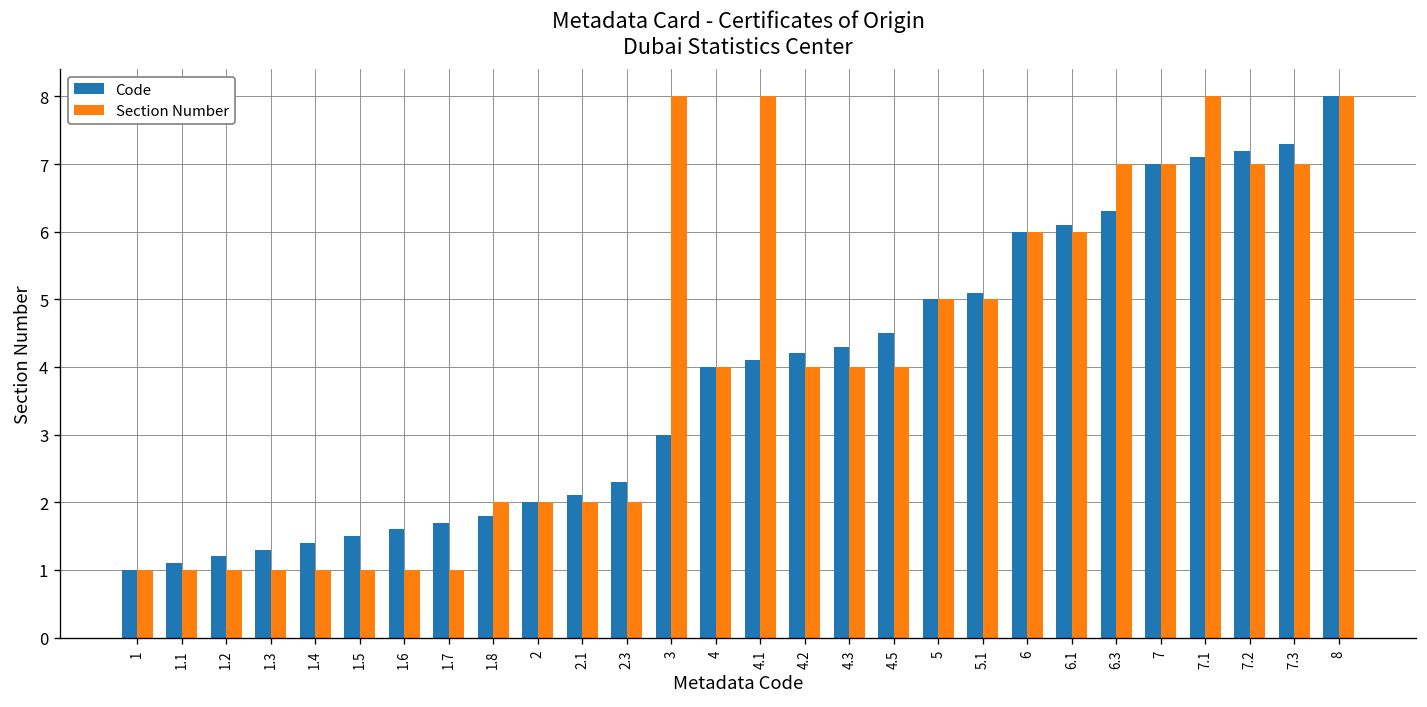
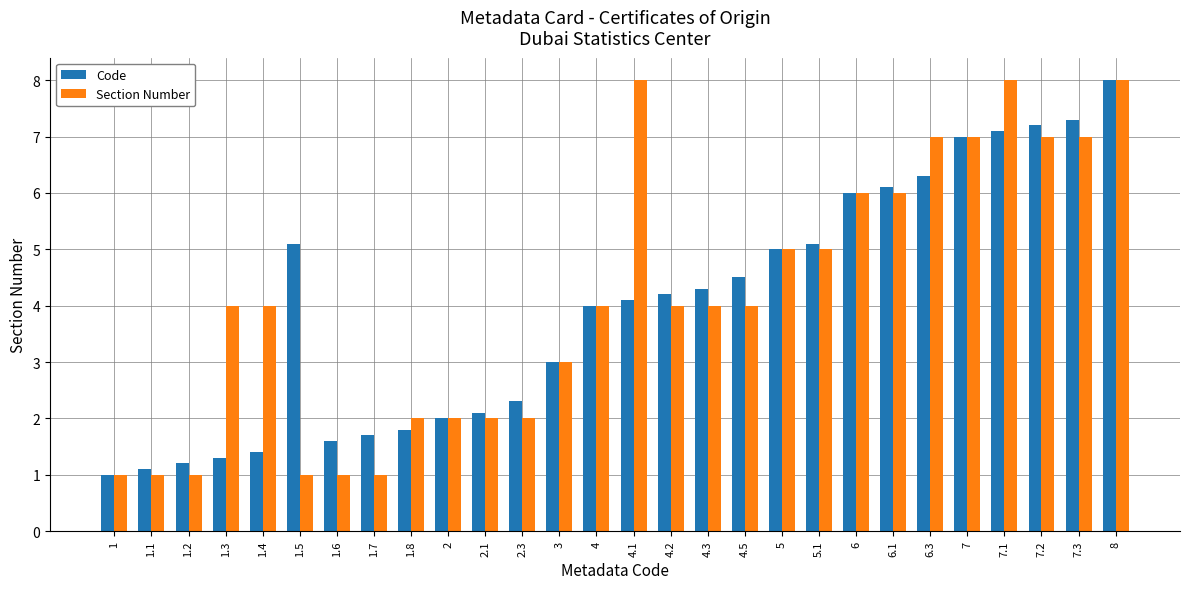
  {
    "Code": {
      "1": 1.0,
      "1.1": 1.1,
      "1.2": 1.2,
      "1.3": 1.3,
      "1.4": 1.4,
-     "1.5": 1.5,
+     "1.5": 5.1,
      "1.6": 1.6,
      "1.7": 1.7,
      "1.8": 1.8,
      "2": 2.0,
      "2.1": 2.1,
      "2.3": 2.3,
      "3": 3.0,
      "4": 4.0,
      "4.1": 4.1,
      "4.2": 4.2,
      "4.3": 4.3,
      "4.5": 4.5,
      "5": 5.0,
      "5.1": 5.1,
      "6": 6.0,
      "6.1": 6.1,
      "6.3": 6.3,
      "7": 7.0,
      "7.1": 7.1,
      "7.2": 7.2,
      "7.3": 7.3,
      "8": 8.0
    },
    "Section Number": {
      "1": 1,
      "1.1": 1,
      "1.2": 1,
-     "1.3": 1,
-     "1.4": 1,
+     "1.3": 4,
+     "1.4": 4,
      "1.5": 1,
      "1.6": 1,
      "1.7": 1,
      "1.8": 2,
      "2": 2,
      "2.1": 2,
      "2.3": 2,
-     "3": 8,
+     "3": 3,
      "4": 4,
      "4.1": 8,
      "4.2": 4,
      "4.3": 4,
      "4.5": 4,
      "5": 5,
      "5.1": 5,
      "6": 6,
      "6.1": 6,
      "6.3": 7,
      "7": 7,
      "7.1": 8,
      "7.2": 7,
      "7.3": 7,
      "8": 8
    }
  }
